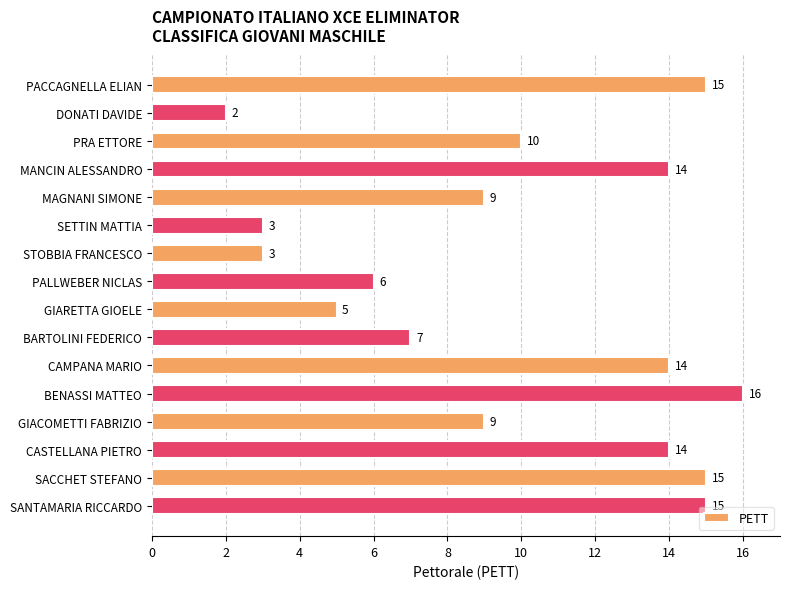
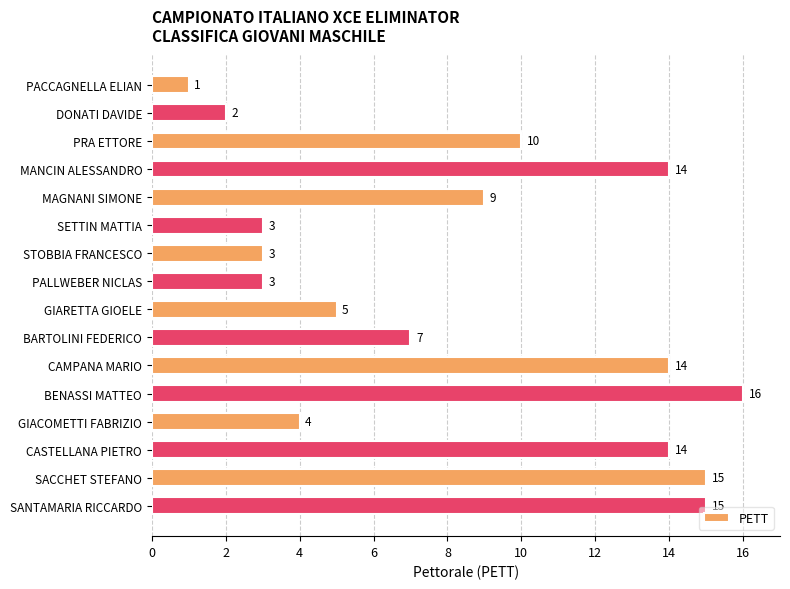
  {
-   "PACCAGNELLA ELIAN": 15,
+   "PACCAGNELLA ELIAN": 1,
    "DONATI DAVIDE": 2,
    "PRA ETTORE": 10,
    "MANCIN ALESSANDRO": 14,
    "MAGNANI SIMONE": 9,
    "SETTIN MATTIA": 3,
    "STOBBIA FRANCESCO": 3,
-   "PALLWEBER NICLAS": 6,
+   "PALLWEBER NICLAS": 3,
    "GIARETTA GIOELE": 5,
    "BARTOLINI FEDERICO": 7,
    "CAMPANA MARIO": 14,
    "BENASSI MATTEO": 16,
-   "GIACOMETTI FABRIZIO": 9,
+   "GIACOMETTI FABRIZIO": 4,
    "CASTELLANA PIETRO": 14,
    "SACCHET STEFANO": 15
  }
